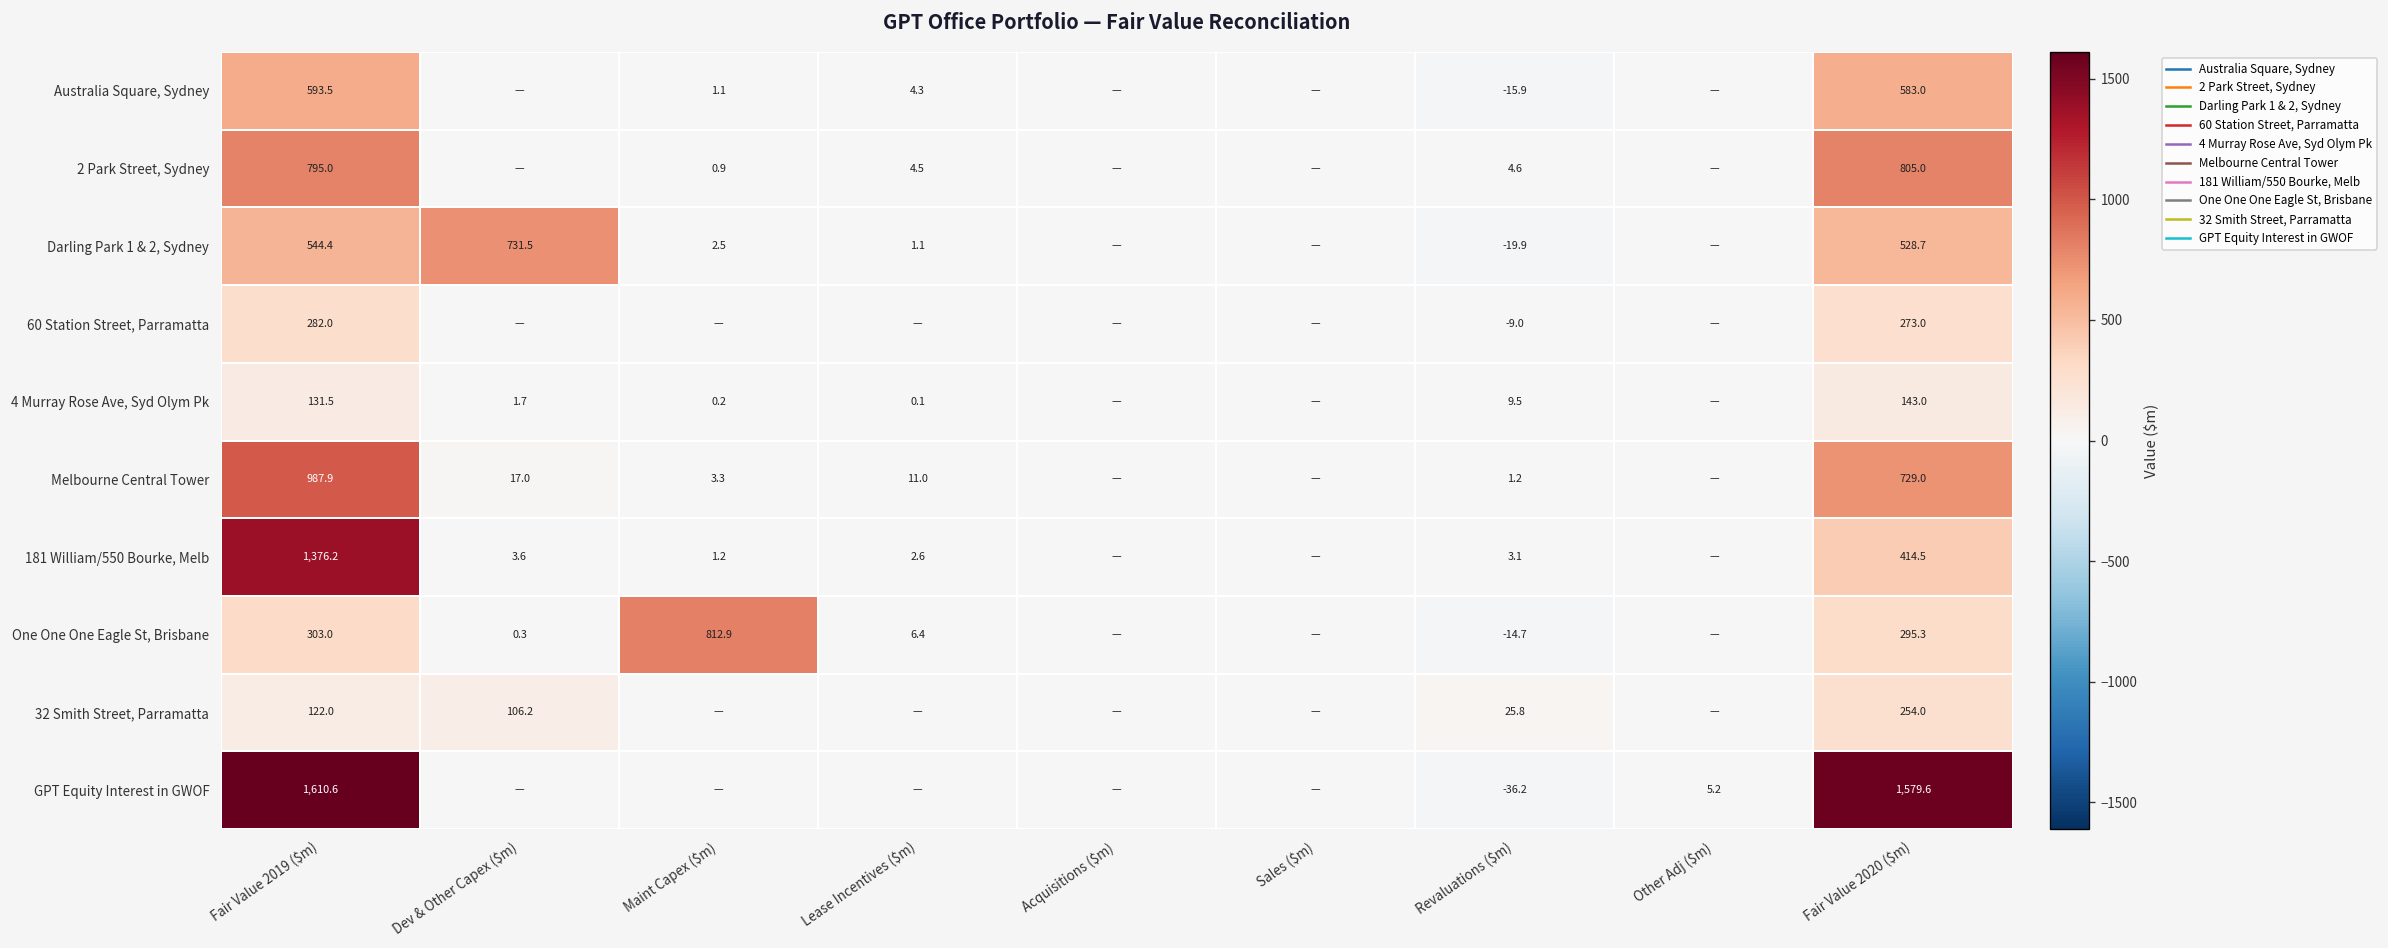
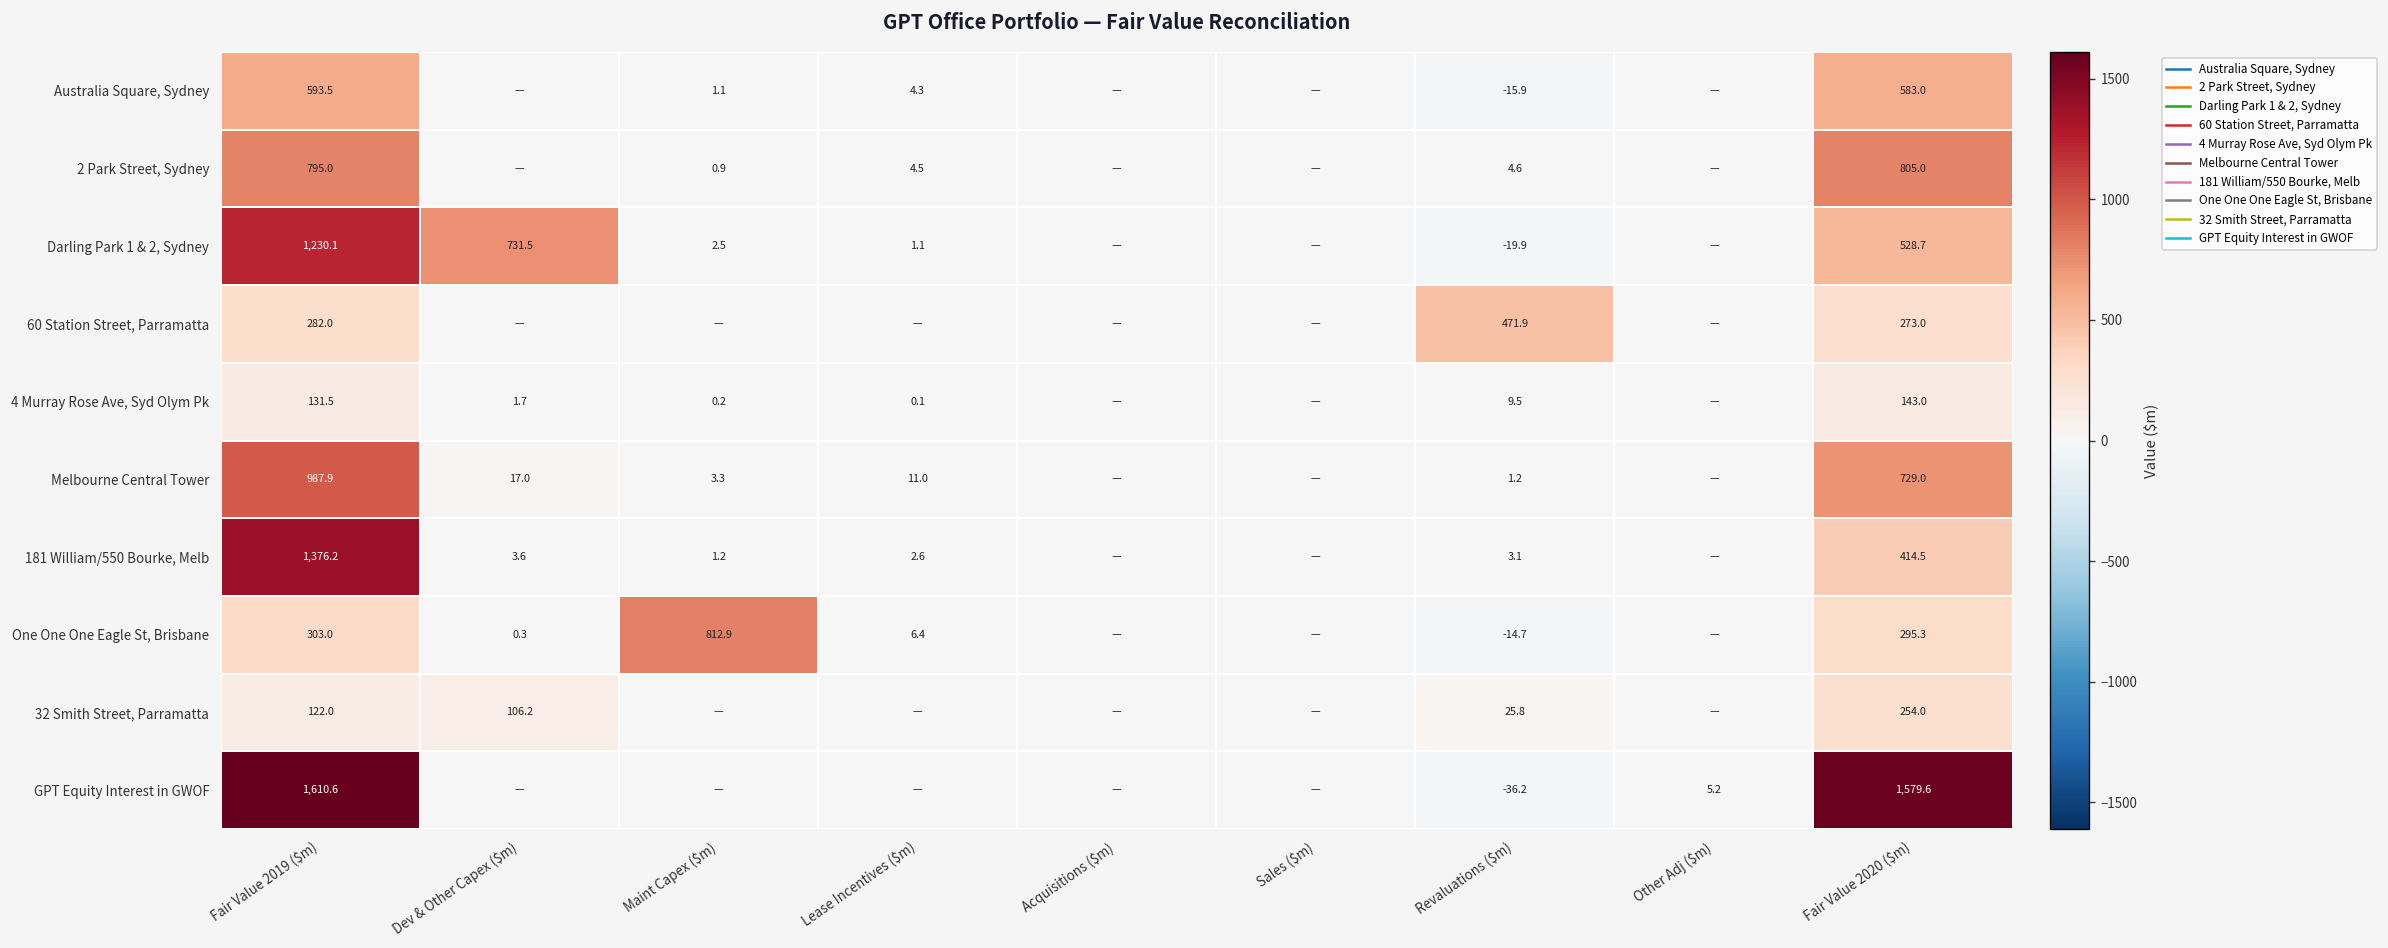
  {
    "Australia Square, Sydney": {
      "Fair Value 2019 ($m)": "593.5",
      "Maint Capex ($m)": "1.1",
      "Lease Incentives ($m)": "4.3",
      "Revaluations ($m)": "-15.9",
      "Fair Value 2020 ($m)": "583.0"
    },
    "2 Park Street, Sydney": {
      "Fair Value 2019 ($m)": "795.0",
      "Maint Capex ($m)": "0.9",
      "Lease Incentives ($m)": "4.5",
      "Revaluations ($m)": "4.6",
      "Fair Value 2020 ($m)": "805.0"
    },
    "Darling Park 1 & 2, Sydney": {
-     "Fair Value 2019 ($m)": "544.4",
+     "Fair Value 2019 ($m)": "1,230.1",
      "Dev & Other Capex ($m)": "731.5",
      "Maint Capex ($m)": "2.5",
      "Lease Incentives ($m)": "1.1",
      "Revaluations ($m)": "-19.9",
      "Fair Value 2020 ($m)": "528.7"
    },
    "60 Station Street, Parramatta": {
      "Fair Value 2019 ($m)": "282.0",
-     "Revaluations ($m)": "-9.0",
+     "Revaluations ($m)": "471.9",
      "Fair Value 2020 ($m)": "273.0"
    },
    "4 Murray Rose Ave, Syd Olym Pk": {
      "Fair Value 2019 ($m)": "131.5",
      "Dev & Other Capex ($m)": "1.7",
      "Maint Capex ($m)": "0.2",
      "Lease Incentives ($m)": "0.1",
      "Revaluations ($m)": "9.5",
      "Fair Value 2020 ($m)": "143.0"
    },
    "Melbourne Central Tower": {
      "Fair Value 2019 ($m)": "987.9",
      "Dev & Other Capex ($m)": "17.0",
      "Maint Capex ($m)": "3.3",
      "Lease Incentives ($m)": "11.0",
      "Revaluations ($m)": "1.2",
      "Fair Value 2020 ($m)": "729.0"
    },
    "181 William/550 Bourke, Melb": {
      "Fair Value 2019 ($m)": "1,376.2",
      "Dev & Other Capex ($m)": "3.6",
      "Maint Capex ($m)": "1.2",
      "Lease Incentives ($m)": "2.6",
      "Revaluations ($m)": "3.1",
      "Fair Value 2020 ($m)": "414.5"
    },
    "One One One Eagle St, Brisbane": {
      "Fair Value 2019 ($m)": "303.0",
      "Dev & Other Capex ($m)": "0.3",
      "Maint Capex ($m)": "812.9",
      "Lease Incentives ($m)": "6.4",
      "Revaluations ($m)": "-14.7",
      "Fair Value 2020 ($m)": "295.3"
    },
    "32 Smith Street, Parramatta": {
      "Fair Value 2019 ($m)": "122.0",
      "Dev & Other Capex ($m)": "106.2",
      "Revaluations ($m)": "25.8",
      "Fair Value 2020 ($m)": "254.0"
    },
    "GPT Equity Interest in GWOF": {
      "Fair Value 2019 ($m)": "1,610.6",
      "Revaluations ($m)": "-36.2",
      "Other Adj ($m)": "5.2",
      "Fair Value 2020 ($m)": "1,579.6"
    }
  }
